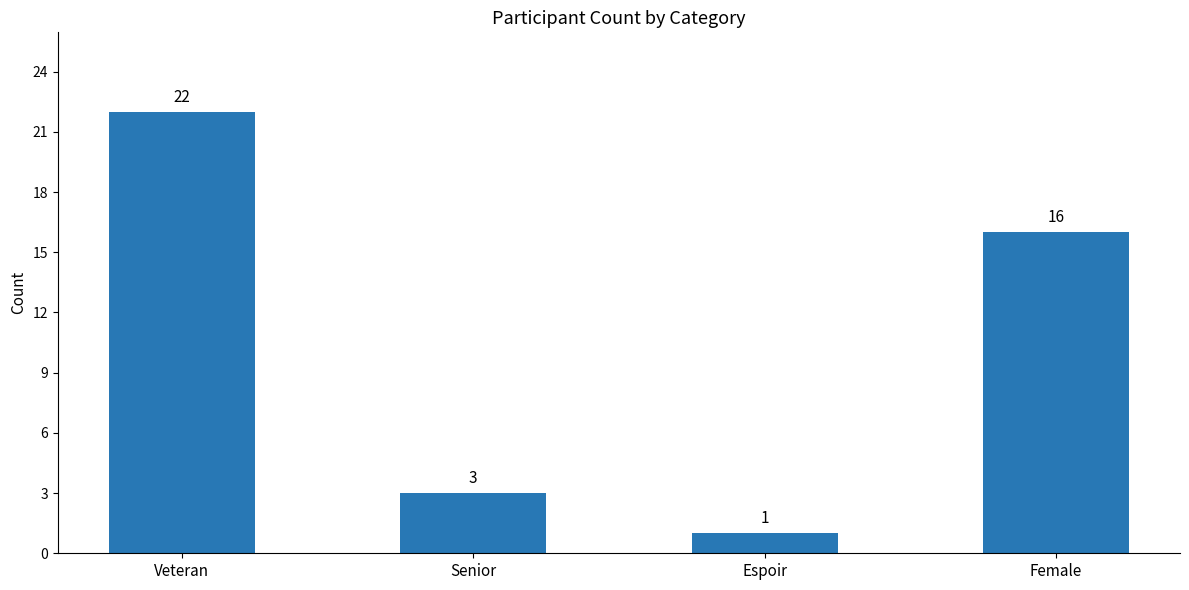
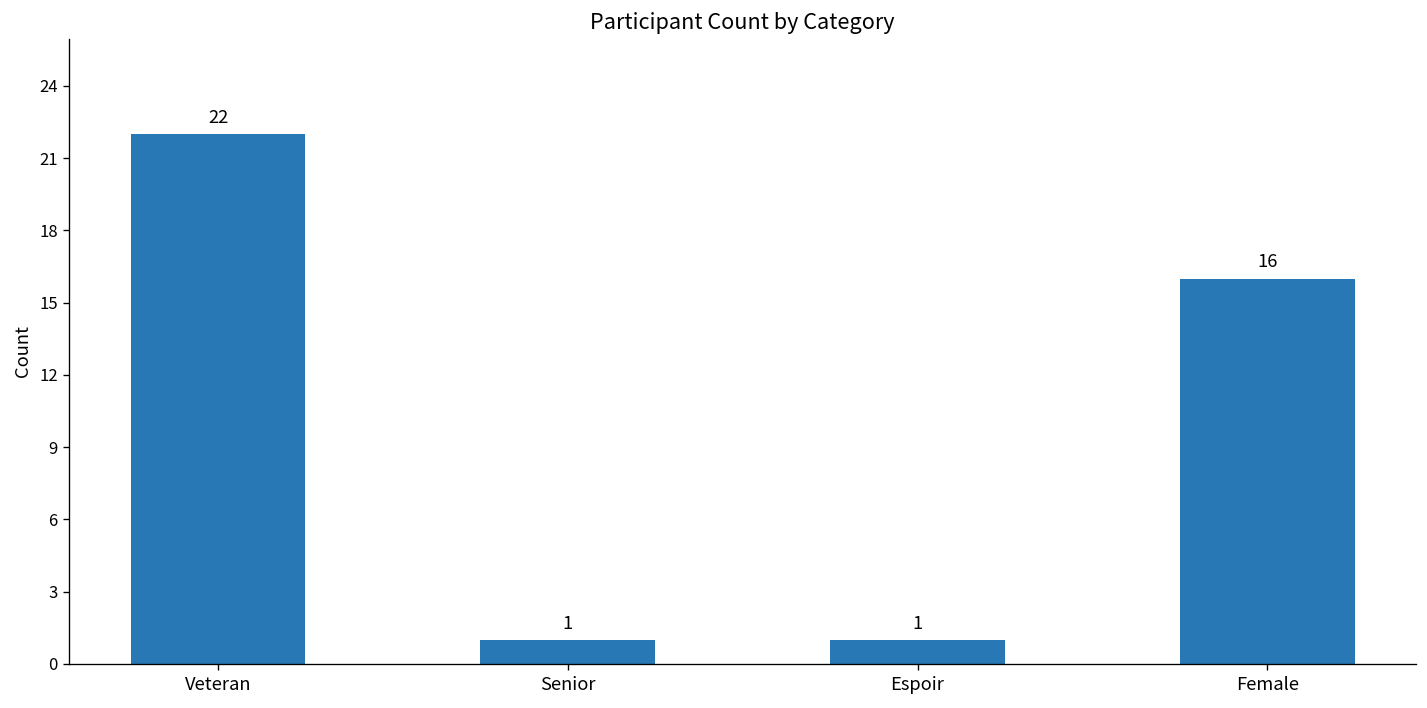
  {
    "Veteran": 22,
-   "Senior": 3,
+   "Senior": 1,
    "Espoir": 1,
    "Female": 16
  }
